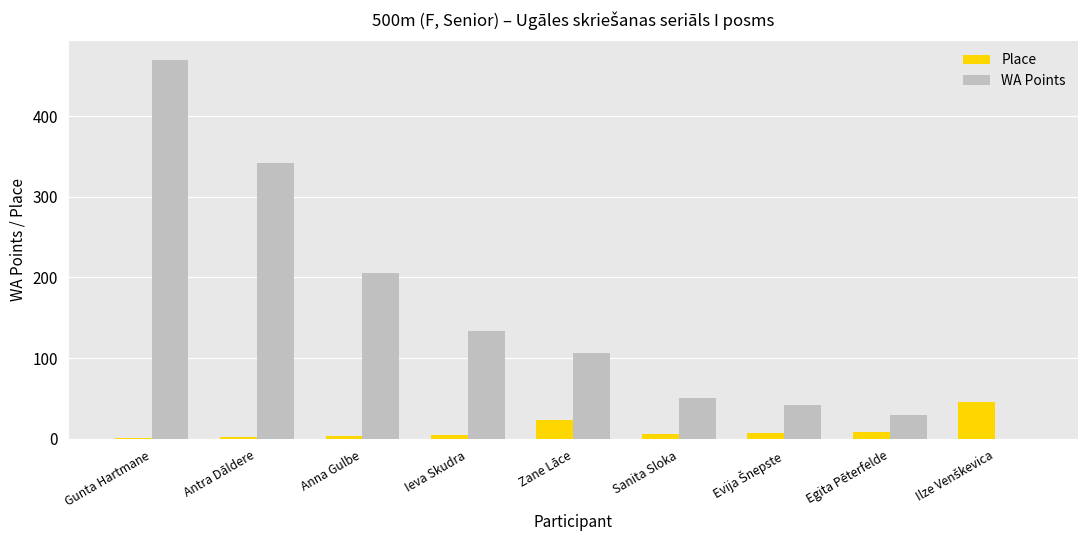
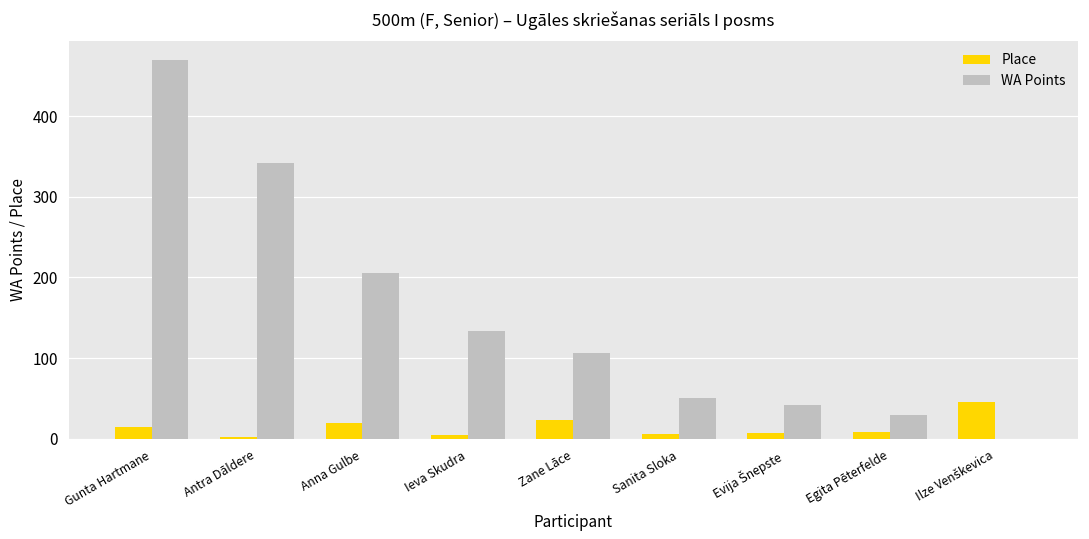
  {
    "Place": {
-     "Gunta Hartmane": 0,
-     "Anna Gulbe": 0,
+     "Gunta Hartmane": 10,
+     "Anna Gulbe": 20,
      "Ieva Skudra": 0,
      "Zane Lāce": 20,
      "Sanita Sloka": 10,
      "Evija Šnepste": 10,
      "Egita Pēterfelde": 10,
      "Ilze Venškevica": 50
    },
    "WA Points": {
      "Gunta Hartmane": 470,
      "Antra Dāldere": 340,
      "Anna Gulbe": 210,
      "Ieva Skudra": 130,
      "Zane Lāce": 110,
      "Sanita Sloka": 50,
      "Evija Šnepste": 40,
      "Egita Pēterfelde": 30,
      "Ilze Venškevica": 0
    }
  }
